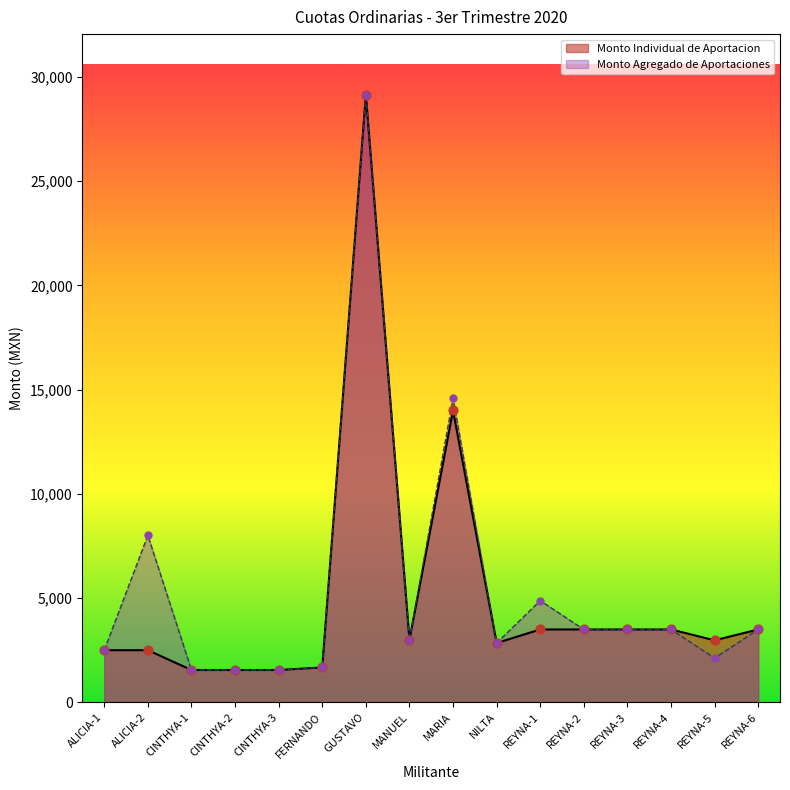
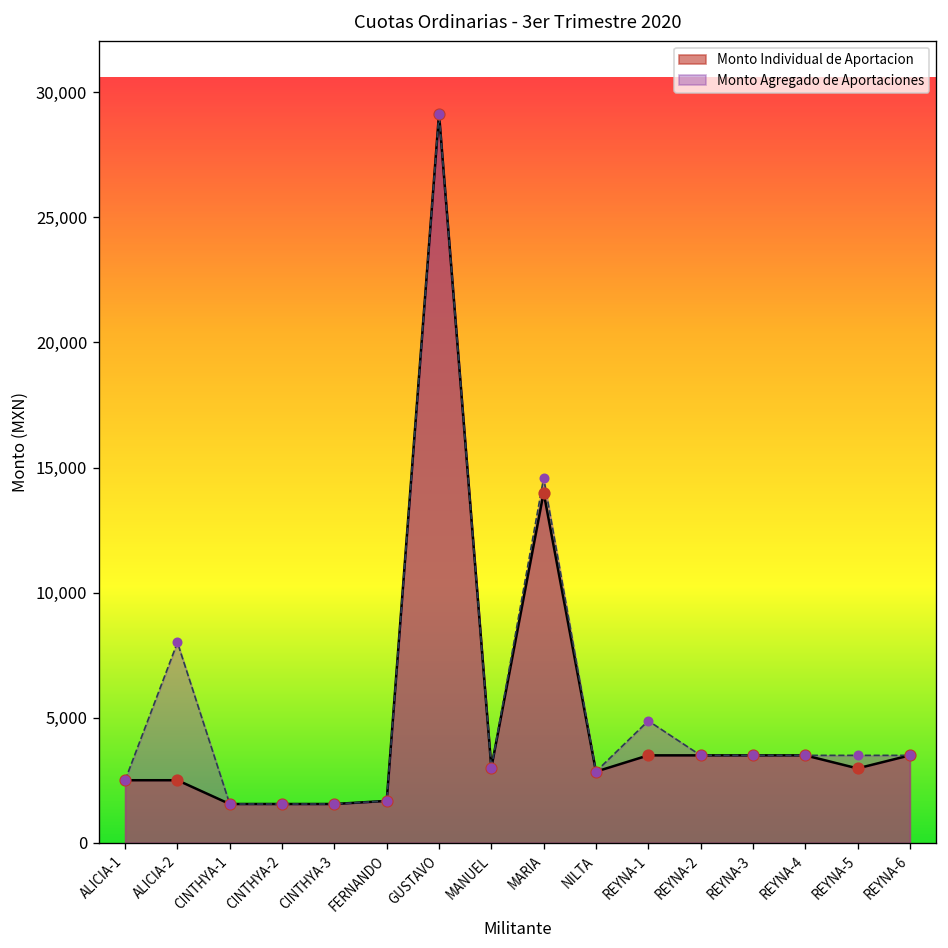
  {
    "Monto Individual de Aportacion": {
      "ALICIA-2": "2,500",
      "MARIA": "14,000",
      "REYNA-1": "3,500",
      "REYNA-5": "3,000"
    },
    "Monto Agregado de Aportaciones": {
      "ALICIA-2": "8,000",
      "MARIA": "14,600",
      "REYNA-1": "4,900",
-     "REYNA-5": "2,100"
+     "REYNA-5": "3,500"
    }
  }
